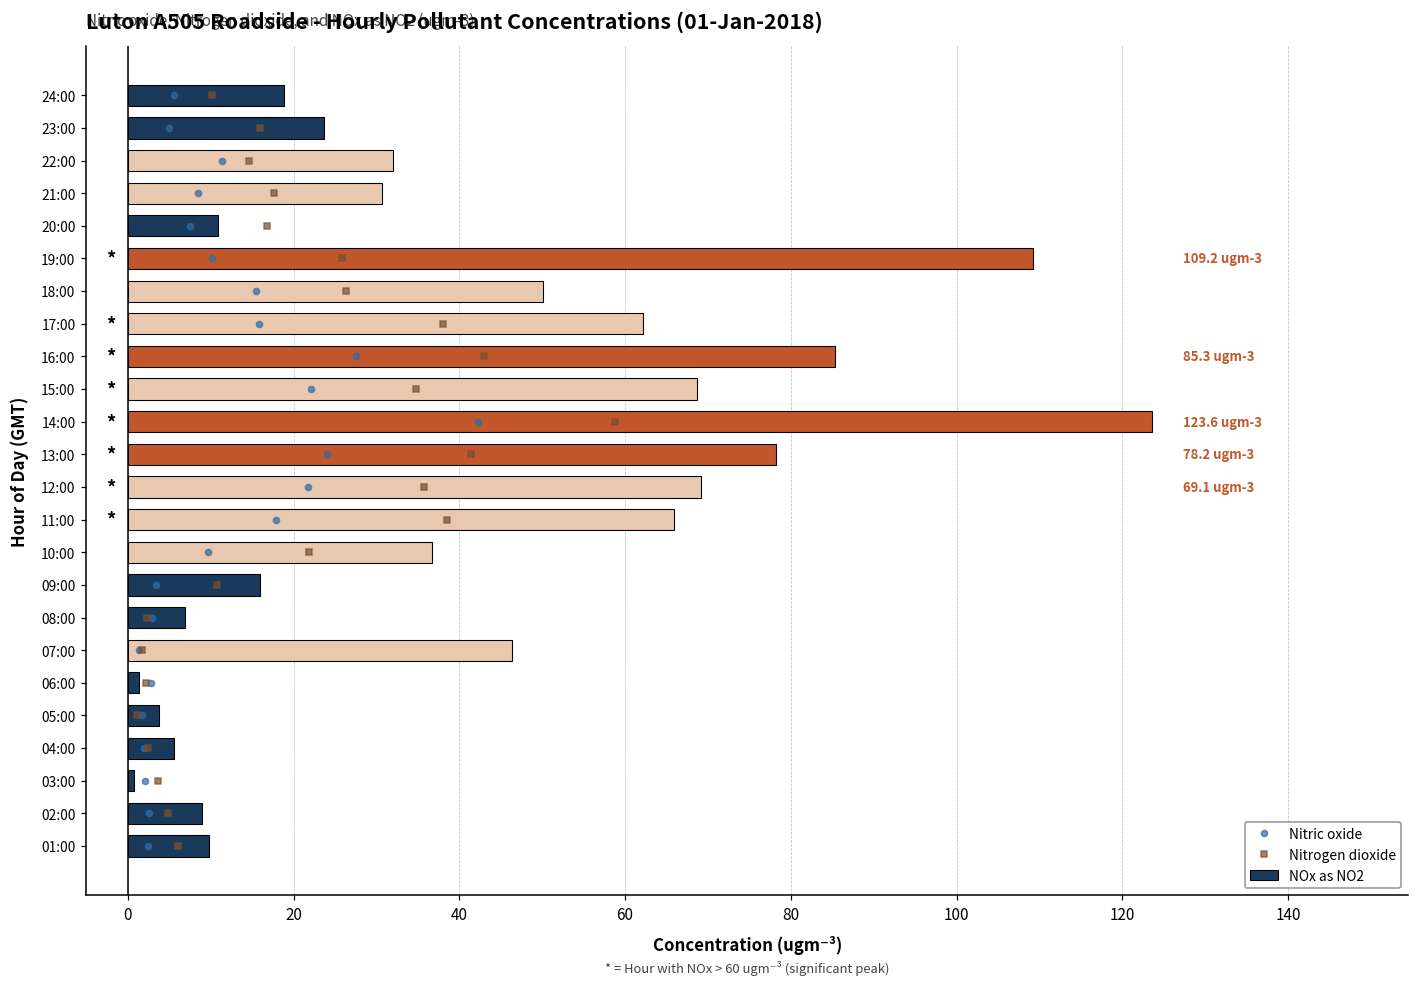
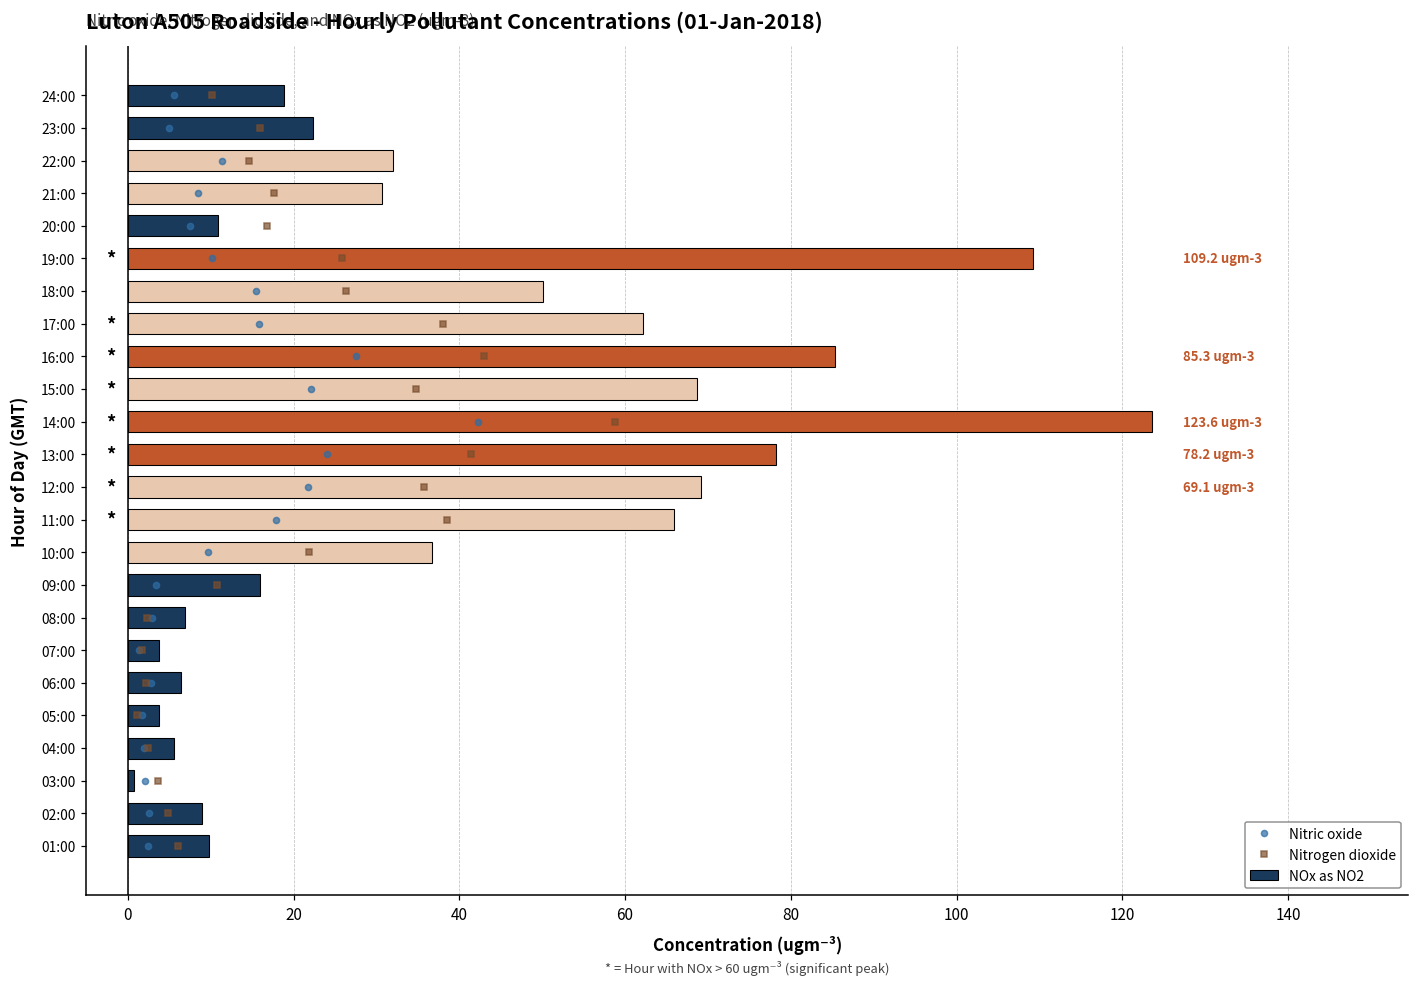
  {
    "NOx as NO2": {
      "24:00": 19,
-     "23:00": 24,
+     "23:00": 22,
      "22:00": 32,
      "21:00": 31,
      "20:00": 11,
      "19:00": 109,
      "18:00": 50,
      "17:00": 62,
      "16:00": 85,
      "15:00": 69,
      "14:00": 124,
      "13:00": 78,
      "12:00": 69,
      "11:00": 66,
      "10:00": 37,
      "09:00": 16,
      "08:00": 7,
-     "07:00": 46,
-     "06:00": 1,
+     "07:00": 4,
+     "06:00": 6,
      "05:00": 4,
      "04:00": 6,
      "03:00": 1,
      "02:00": 9,
      "01:00": 10
    }
  }
